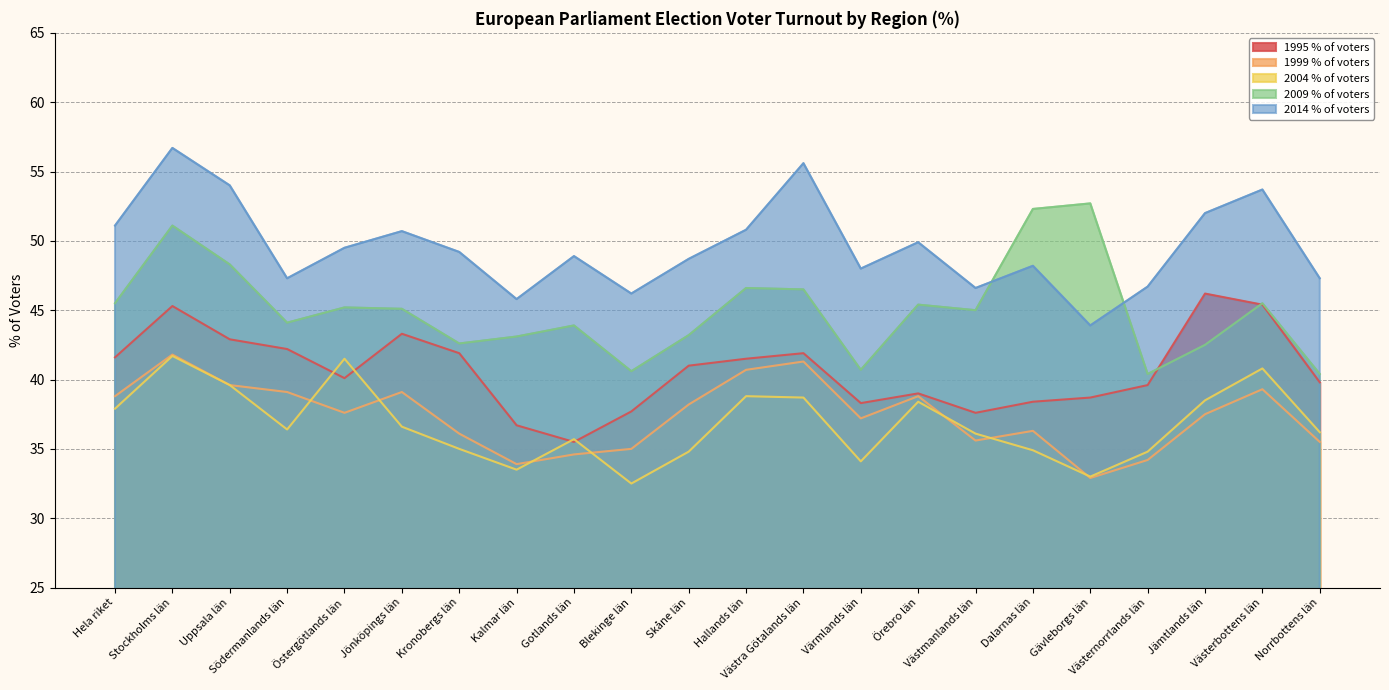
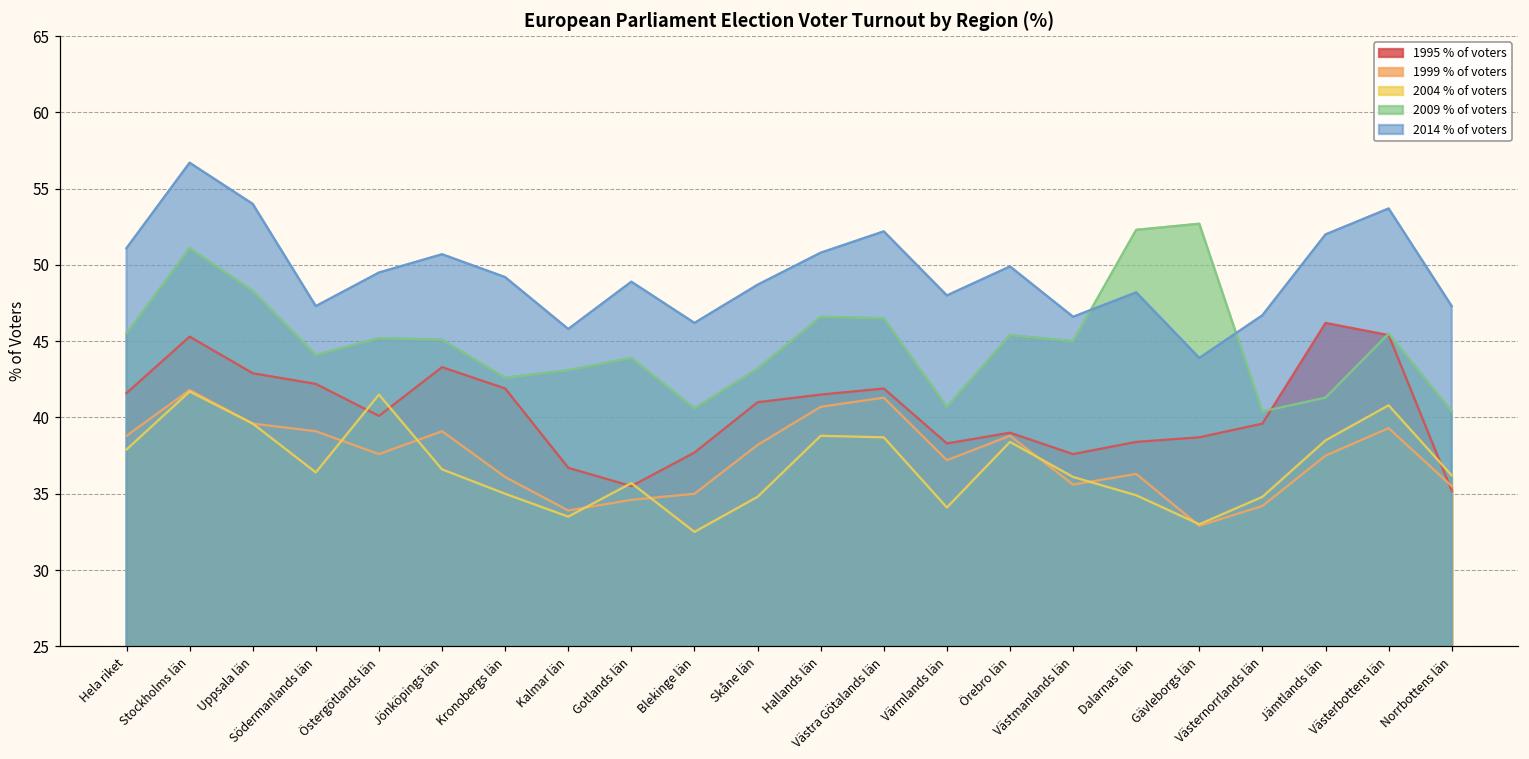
  {
    "1995 % of voters": {
      "Hela riket": 41.6,
      "Stockholms län": 45.3,
      "Uppsala län": 42.9,
      "Södermanlands län": 42.2,
      "Östergötlands län": 40.1,
      "Jönköpings län": 43.3,
      "Kronobergs län": 41.9,
      "Kalmar län": 36.7,
      "Gotlands län": 35.5,
      "Blekinge län": 37.7,
      "Skåne län": 41.0,
      "Hallands län": 41.5,
      "Västra Götalands län": 41.9,
      "Värmlands län": 38.3,
      "Örebro län": 39.0,
      "Västmanlands län": 37.6,
      "Dalarnas län": 38.4,
      "Gävleborgs län": 38.7,
      "Västernorrlands län": 39.6,
      "Jämtlands län": 46.2,
-     "Norrbottens län": 39.8
+     "Norrbottens län": 35.2
    },
    "2009 % of voters": {
      "Hela riket": 45.5,
      "Stockholms län": 51.1,
      "Uppsala län": 48.3,
      "Södermanlands län": 44.1,
      "Östergötlands län": 45.2,
      "Jönköpings län": 45.1,
      "Kronobergs län": 42.6,
      "Kalmar län": 43.1,
      "Gotlands län": 43.9,
      "Blekinge län": 40.6,
      "Skåne län": 43.2,
      "Hallands län": 46.6,
      "Västra Götalands län": 46.5,
      "Värmlands län": 40.7,
      "Örebro län": 45.4,
      "Västmanlands län": 45.0,
      "Dalarnas län": 52.3,
      "Gävleborgs län": 52.7,
      "Västernorrlands län": 40.4,
-     "Jämtlands län": 42.5,
+     "Jämtlands län": 41.3,
      "Norrbottens län": 40.4
    },
    "2014 % of voters": {
      "Hela riket": 51.1,
      "Stockholms län": 56.7,
      "Uppsala län": 54.0,
      "Södermanlands län": 47.3,
      "Östergötlands län": 49.5,
      "Jönköpings län": 50.7,
      "Kronobergs län": 49.2,
      "Kalmar län": 45.8,
      "Gotlands län": 48.9,
      "Blekinge län": 46.2,
      "Skåne län": 48.7,
      "Hallands län": 50.8,
-     "Västra Götalands län": 55.6,
+     "Västra Götalands län": 52.2,
      "Värmlands län": 48.0,
      "Örebro län": 49.9,
      "Västmanlands län": 46.6,
      "Dalarnas län": 48.2,
      "Gävleborgs län": 43.9,
      "Västernorrlands län": 46.7,
      "Jämtlands län": 52.0,
      "Västerbottens län": 53.7,
      "Norrbottens län": 47.3
    }
  }
